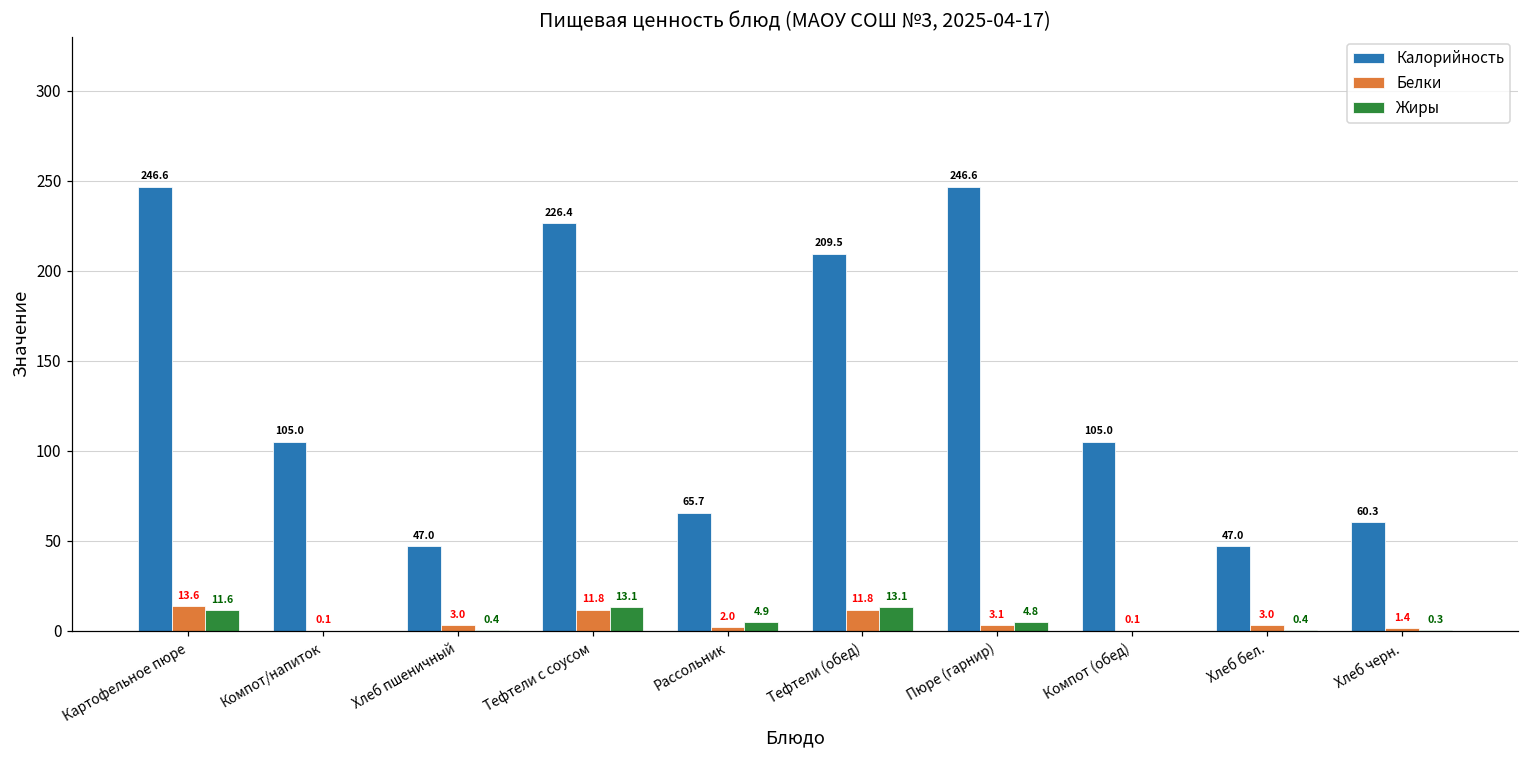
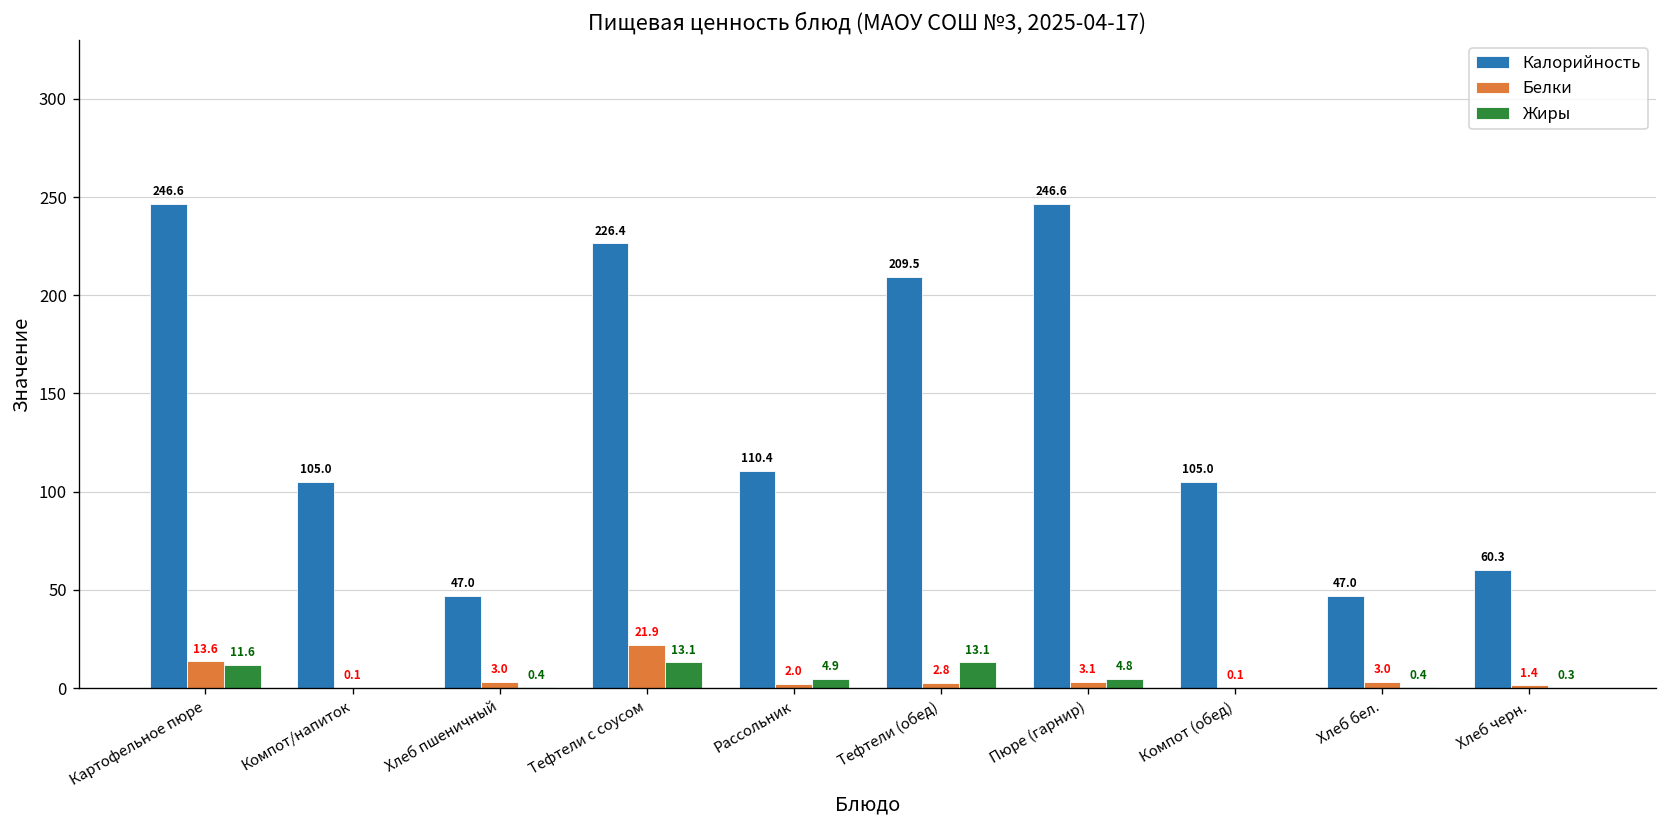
  {
    "Калорийность": {
      "Картофельное пюре": 246.6,
      "Компот/напиток": 105.0,
      "Хлеб пшеничный": 47.0,
      "Тефтели с соусом": 226.4,
-     "Рассольник": 65.7,
+     "Рассольник": 110.4,
      "Тефтели (обед)": 209.5,
      "Пюре (гарнир)": 246.6,
      "Компот (обед)": 105.0,
      "Хлеб бел.": 47.0,
      "Хлеб черн.": 60.3
    },
    "Белки": {
      "Картофельное пюре": 13.6,
      "Компот/напиток": 0.1,
      "Хлеб пшеничный": 3.0,
-     "Тефтели с соусом": 11.8,
+     "Тефтели с соусом": 21.9,
      "Рассольник": 2.0,
-     "Тефтели (обед)": 11.8,
+     "Тефтели (обед)": 2.8,
      "Пюре (гарнир)": 3.1,
      "Компот (обед)": 0.1,
      "Хлеб бел.": 3.0,
      "Хлеб черн.": 1.4
    },
    "Жиры": {
      "Картофельное пюре": 11.6,
      "Хлеб пшеничный": 0.4,
      "Тефтели с соусом": 13.1,
      "Рассольник": 4.9,
      "Тефтели (обед)": 13.1,
      "Пюре (гарнир)": 4.8,
      "Хлеб бел.": 0.4,
      "Хлеб черн.": 0.3
    }
  }
